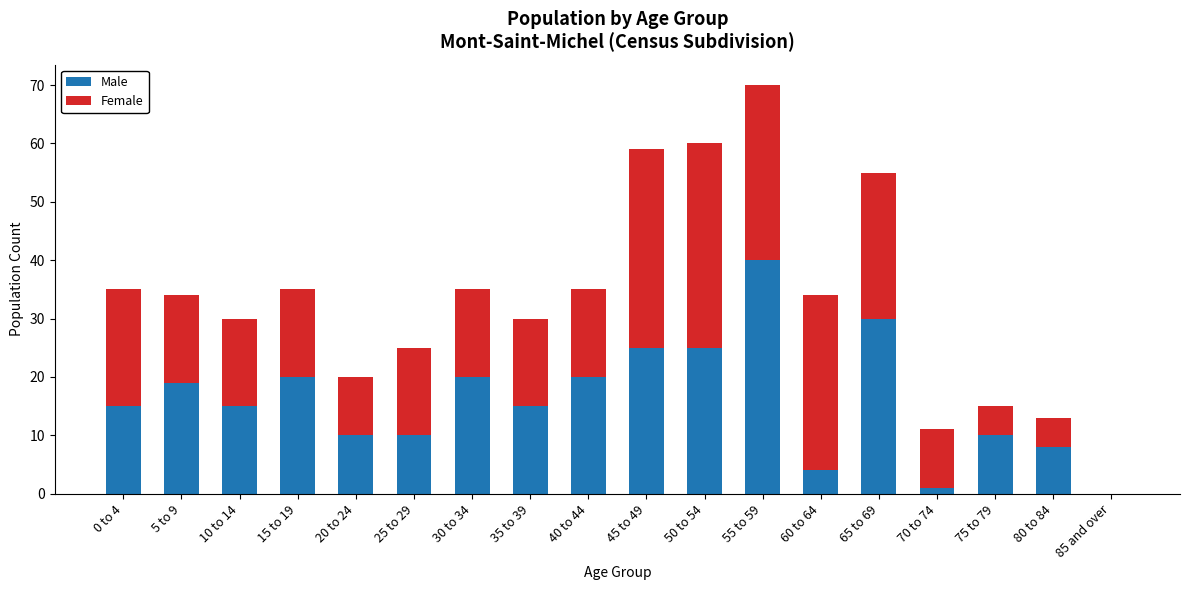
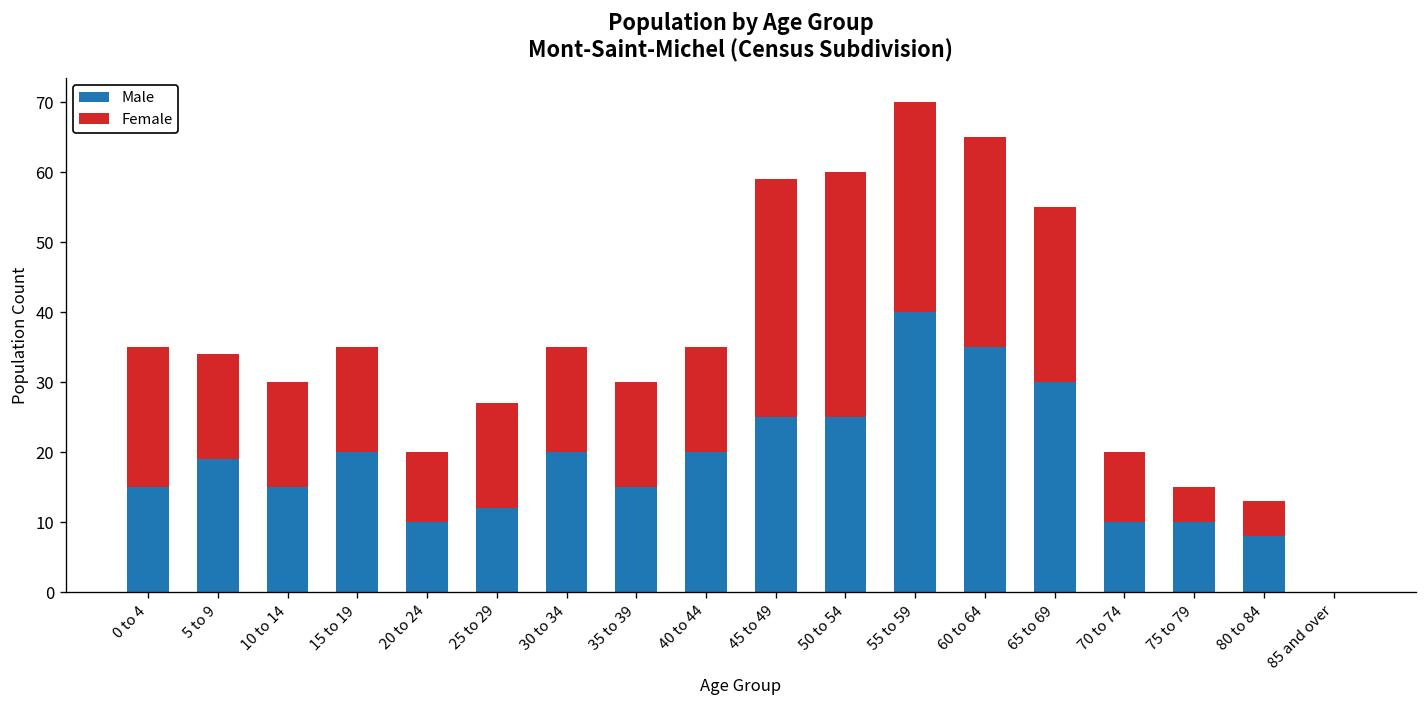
  {
    "Male": {
      "0 to 4": 15,
      "5 to 9": 19,
      "10 to 14": 15,
      "15 to 19": 20,
      "20 to 24": 10,
-     "25 to 29": 10,
+     "25 to 29": 12,
      "30 to 34": 20,
      "35 to 39": 15,
      "40 to 44": 20,
      "45 to 49": 25,
      "50 to 54": 25,
      "55 to 59": 40,
-     "60 to 64": 4,
+     "60 to 64": 35,
      "65 to 69": 30,
-     "70 to 74": 1,
+     "70 to 74": 10,
      "75 to 79": 10,
      "80 to 84": 8,
      "85 and over": 0
    },
    "Female": {
      "0 to 4": 20,
      "5 to 9": 15,
      "10 to 14": 15,
      "15 to 19": 15,
      "20 to 24": 10,
      "25 to 29": 15,
      "30 to 34": 15,
      "35 to 39": 15,
      "40 to 44": 15,
      "45 to 49": 34,
      "50 to 54": 35,
      "55 to 59": 30,
      "60 to 64": 30,
      "65 to 69": 25,
      "70 to 74": 10,
      "75 to 79": 5,
      "80 to 84": 5,
      "85 and over": 0
    }
  }
